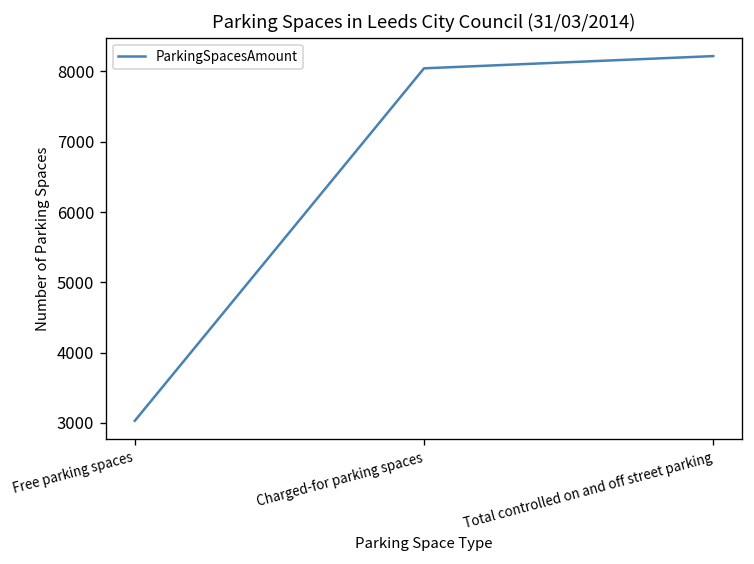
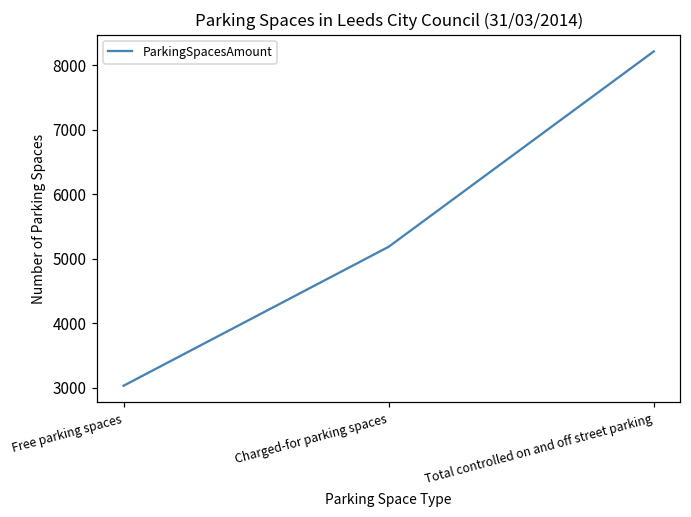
  {
    "Free parking spaces": 3000,
-   "Charged-for parking spaces": 8000,
+   "Charged-for parking spaces": 5200,
    "Total controlled on and off street parking": 8200
  }
